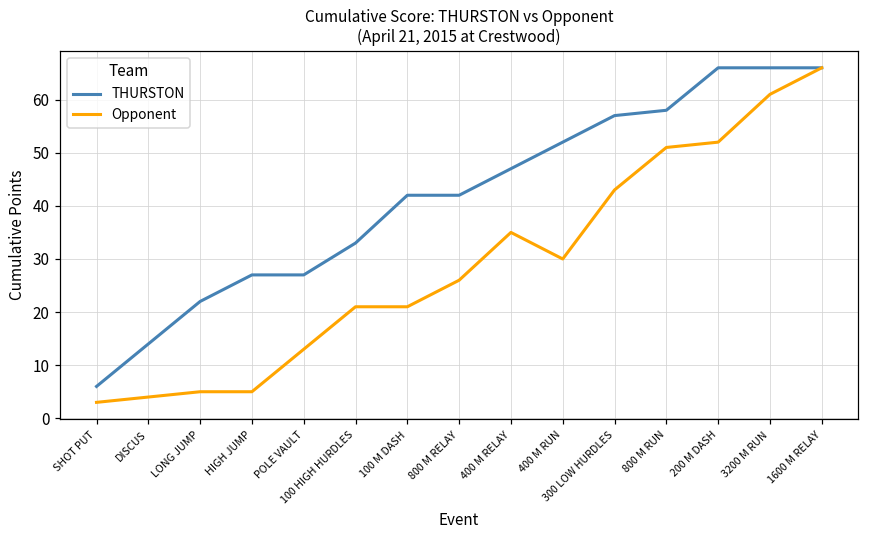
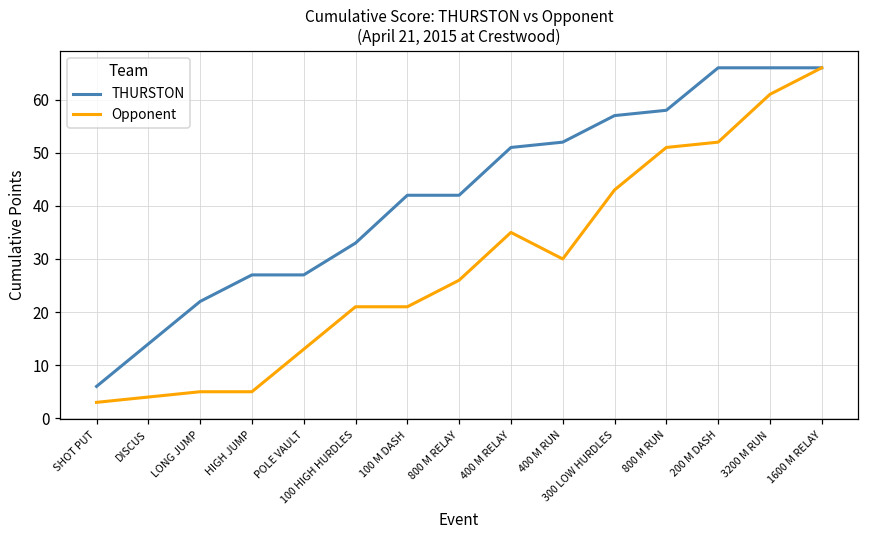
  {
    "THURSTON": {
      "SHOT PUT": 6,
      "DISCUS": 14,
      "LONG JUMP": 22,
      "HIGH JUMP": 27,
      "POLE VAULT": 27,
      "100 HIGH HURDLES": 33,
      "100 M DASH": 42,
      "800 M RELAY": 42,
-     "400 M RELAY": 47,
+     "400 M RELAY": 51,
      "400 M RUN": 52,
      "300 LOW HURDLES": 57,
      "800 M RUN": 58,
      "200 M DASH": 66,
      "3200 M RUN": 66
    },
    "Opponent": {
      "SHOT PUT": 3,
      "DISCUS": 4,
      "LONG JUMP": 5,
      "HIGH JUMP": 5,
      "POLE VAULT": 13,
      "100 HIGH HURDLES": 21,
      "100 M DASH": 21,
      "800 M RELAY": 26,
      "400 M RELAY": 35,
      "400 M RUN": 30,
      "300 LOW HURDLES": 43,
      "800 M RUN": 51,
      "200 M DASH": 52,
      "3200 M RUN": 61
    }
  }
